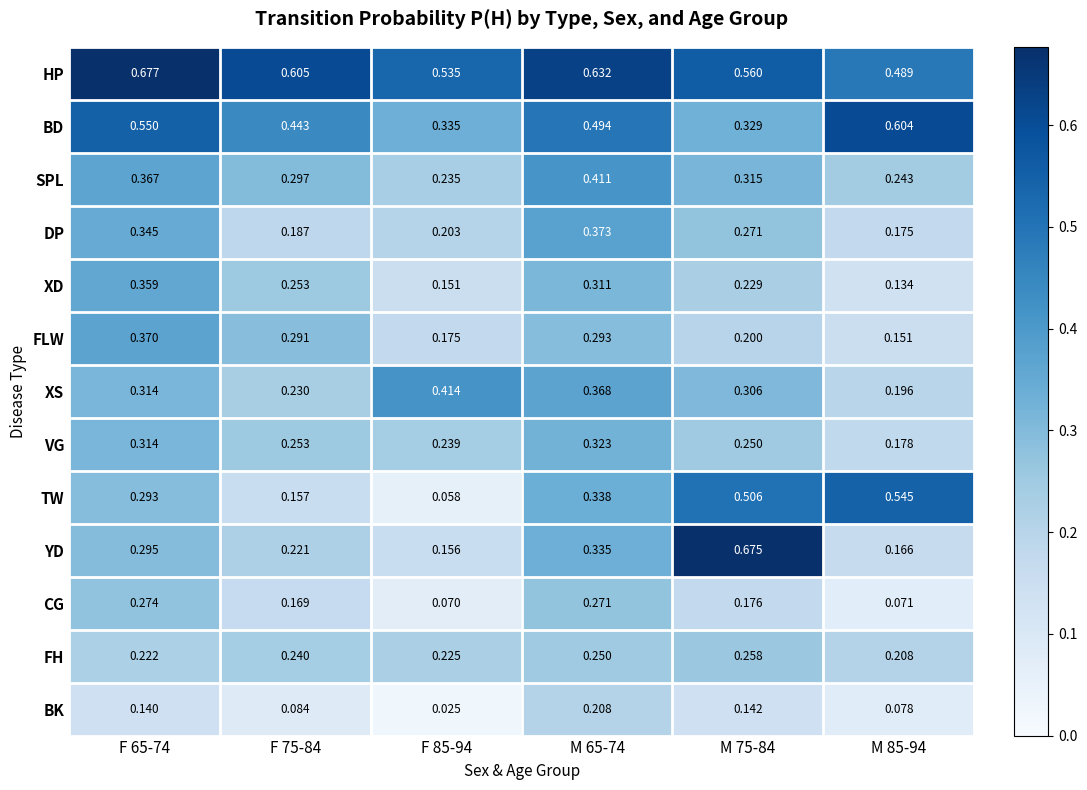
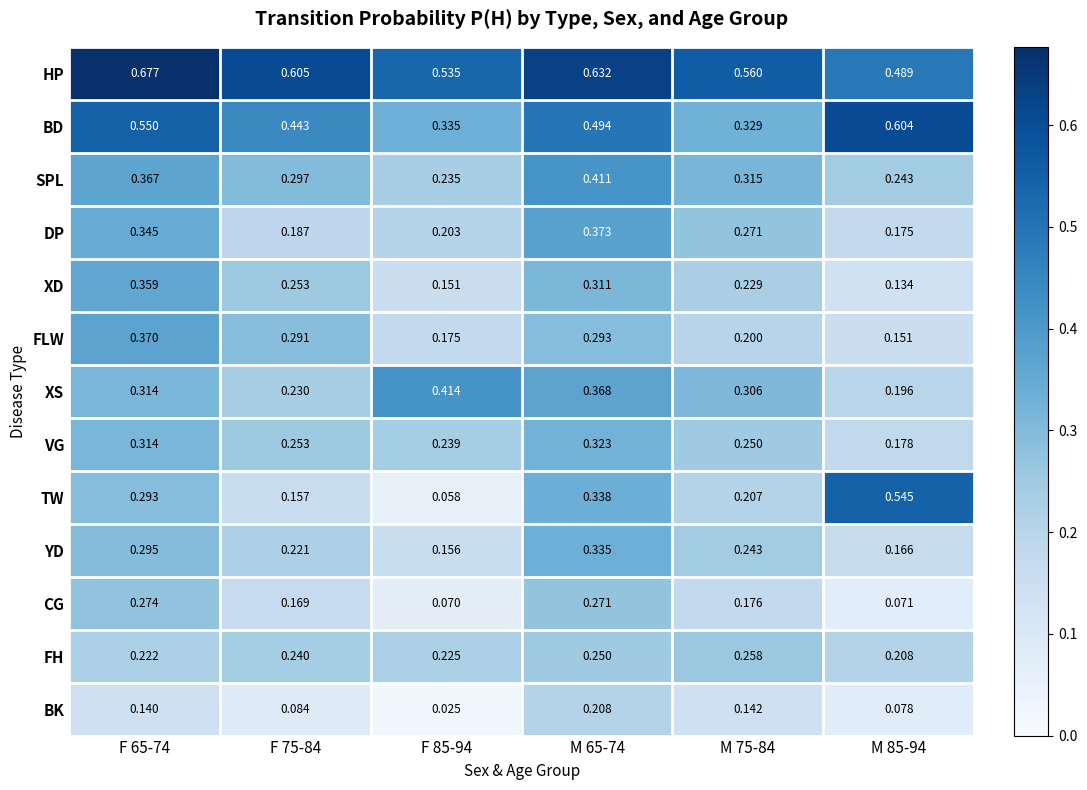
  {
    "HP": {
      "F 65-74": 0.677,
      "F 75-84": 0.605,
      "F 85-94": 0.535,
      "M 65-74": 0.632,
      "M 75-84": 0.560,
      "M 85-94": 0.489
    },
    "BD": {
      "F 65-74": 0.550,
      "F 75-84": 0.443,
      "F 85-94": 0.335,
      "M 65-74": 0.494,
      "M 75-84": 0.329,
      "M 85-94": 0.604
    },
    "SPL": {
      "F 65-74": 0.367,
      "F 75-84": 0.297,
      "F 85-94": 0.235,
      "M 65-74": 0.411,
      "M 75-84": 0.315,
      "M 85-94": 0.243
    },
    "DP": {
      "F 65-74": 0.345,
      "F 75-84": 0.187,
      "F 85-94": 0.203,
      "M 65-74": 0.373,
      "M 75-84": 0.271,
      "M 85-94": 0.175
    },
    "XD": {
      "F 65-74": 0.359,
      "F 75-84": 0.253,
      "F 85-94": 0.151,
      "M 65-74": 0.311,
      "M 75-84": 0.229,
      "M 85-94": 0.134
    },
    "FLW": {
      "F 65-74": 0.370,
      "F 75-84": 0.291,
      "F 85-94": 0.175,
      "M 65-74": 0.293,
      "M 75-84": 0.200,
      "M 85-94": 0.151
    },
    "XS": {
      "F 65-74": 0.314,
      "F 75-84": 0.230,
      "F 85-94": 0.414,
      "M 65-74": 0.368,
      "M 75-84": 0.306,
      "M 85-94": 0.196
    },
    "VG": {
      "F 65-74": 0.314,
      "F 75-84": 0.253,
      "F 85-94": 0.239,
      "M 65-74": 0.323,
      "M 75-84": 0.250,
      "M 85-94": 0.178
    },
    "TW": {
      "F 65-74": 0.293,
      "F 75-84": 0.157,
      "F 85-94": 0.058,
      "M 65-74": 0.338,
-     "M 75-84": 0.506,
+     "M 75-84": 0.207,
      "M 85-94": 0.545
    },
    "YD": {
      "F 65-74": 0.295,
      "F 75-84": 0.221,
      "F 85-94": 0.156,
      "M 65-74": 0.335,
-     "M 75-84": 0.675,
+     "M 75-84": 0.243,
      "M 85-94": 0.166
    },
    "CG": {
      "F 65-74": 0.274,
      "F 75-84": 0.169,
      "F 85-94": 0.070,
      "M 65-74": 0.271,
      "M 75-84": 0.176,
      "M 85-94": 0.071
    },
    "FH": {
      "F 65-74": 0.222,
      "F 75-84": 0.240,
      "F 85-94": 0.225,
      "M 65-74": 0.250,
      "M 75-84": 0.258,
      "M 85-94": 0.208
    },
    "BK": {
      "F 65-74": 0.140,
      "F 75-84": 0.084,
      "F 85-94": 0.025,
      "M 65-74": 0.208,
      "M 75-84": 0.142,
      "M 85-94": 0.078
    }
  }
